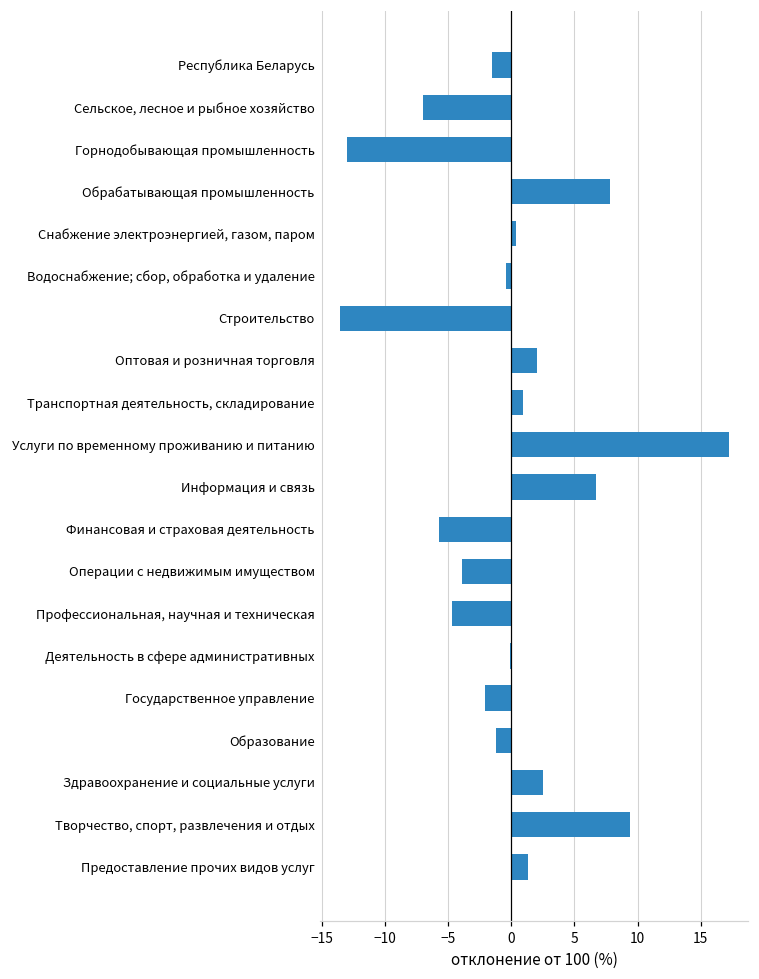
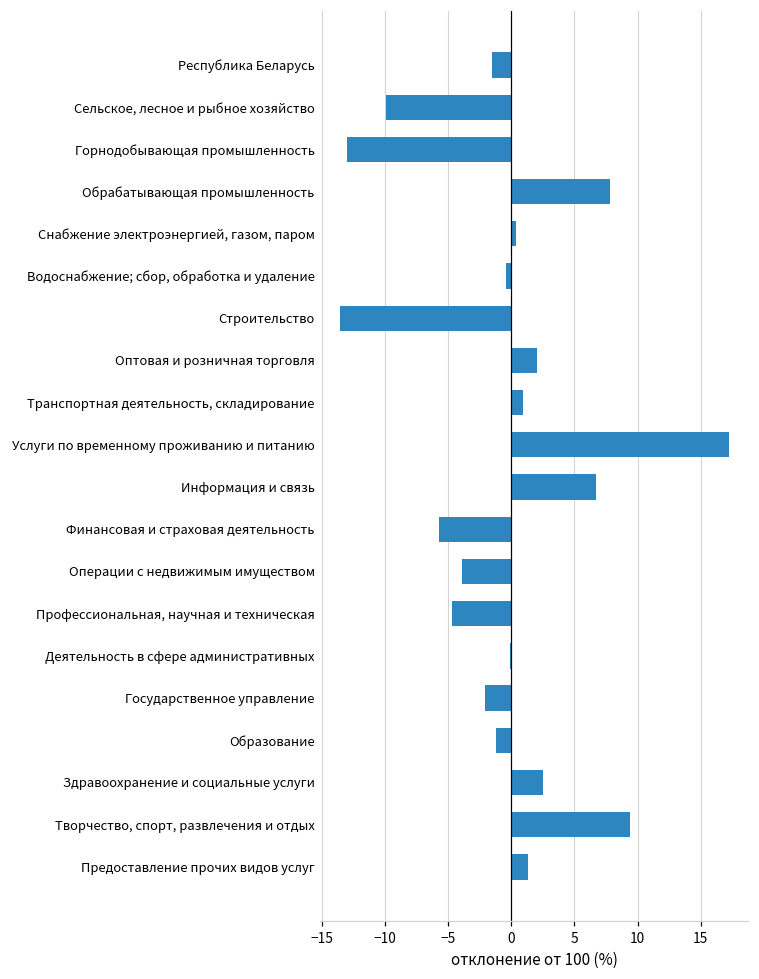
  {
    "Республика Беларусь": -1.5,
-   "Сельское, лесное и рыбное хозяйство": -7.0,
+   "Сельское, лесное и рыбное хозяйство": -9.9,
    "Горнодобывающая промышленность": -13.0,
    "Обрабатывающая промышленность": 7.8,
    "Снабжение электроэнергией, газом, паром": 0.4,
    "Водоснабжение; сбор, обработка и удаление": -0.4,
    "Строительство": -13.6,
    "Оптовая и розничная торговля": 2.0,
    "Транспортная деятельность, складирование": 0.9,
    "Услуги по временному проживанию и питанию": 17.2,
    "Информация и связь": 6.7,
    "Финансовая и страховая деятельность": -5.7,
    "Операции с недвижимым имуществом": -3.9,
    "Профессиональная, научная и техническая": -4.7,
    "Государственное управление": -2.1,
    "Образование": -1.2,
    "Здравоохранение и социальные услуги": 2.5,
    "Творчество, спорт, развлечения и отдых": 9.4,
    "Предоставление прочих видов услуг": 1.3
  }
